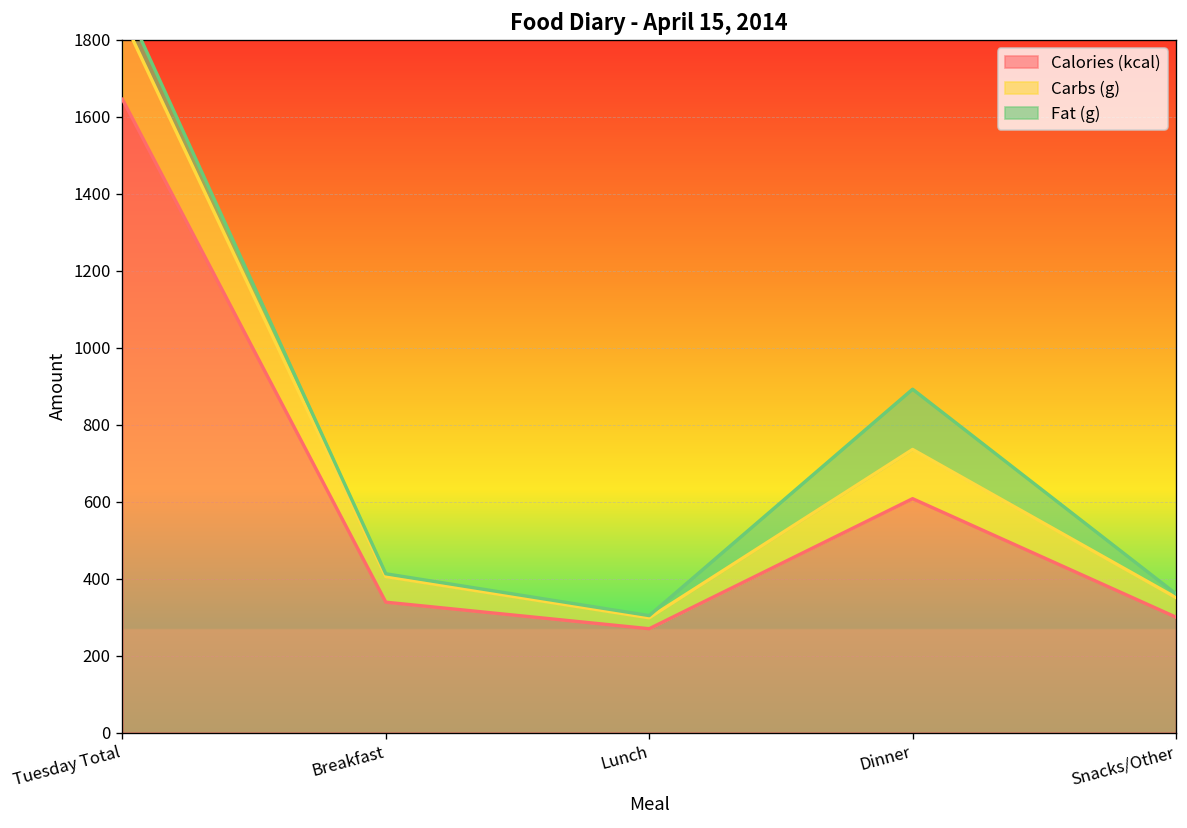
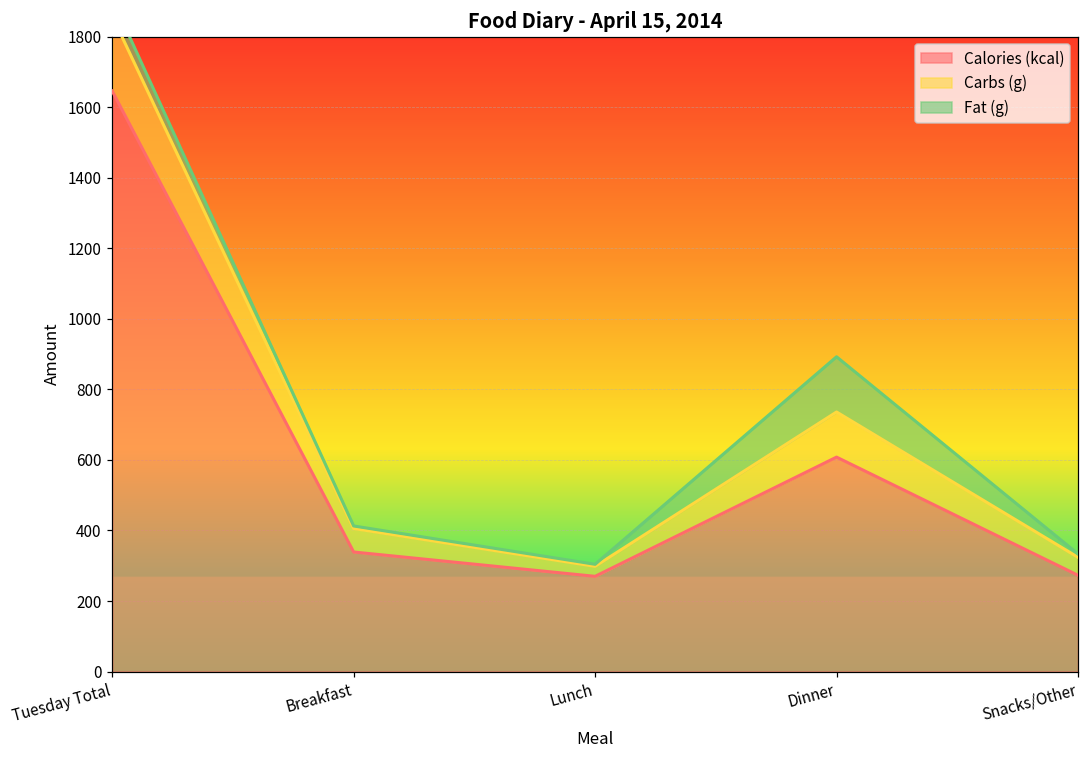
  {
    "Calories (kcal)": {
      "Tuesday Total": 1650,
      "Breakfast": 340,
      "Lunch": 270,
      "Dinner": 610,
-     "Snacks/Other": 300
+     "Snacks/Other": 270
    },
    "Carbs (g)": {
      "Dinner": 130,
      "Snacks/Other": 50
    },
    "Fat (g)": {
      "Dinner": 160,
      "Snacks/Other": 10
    }
  }
